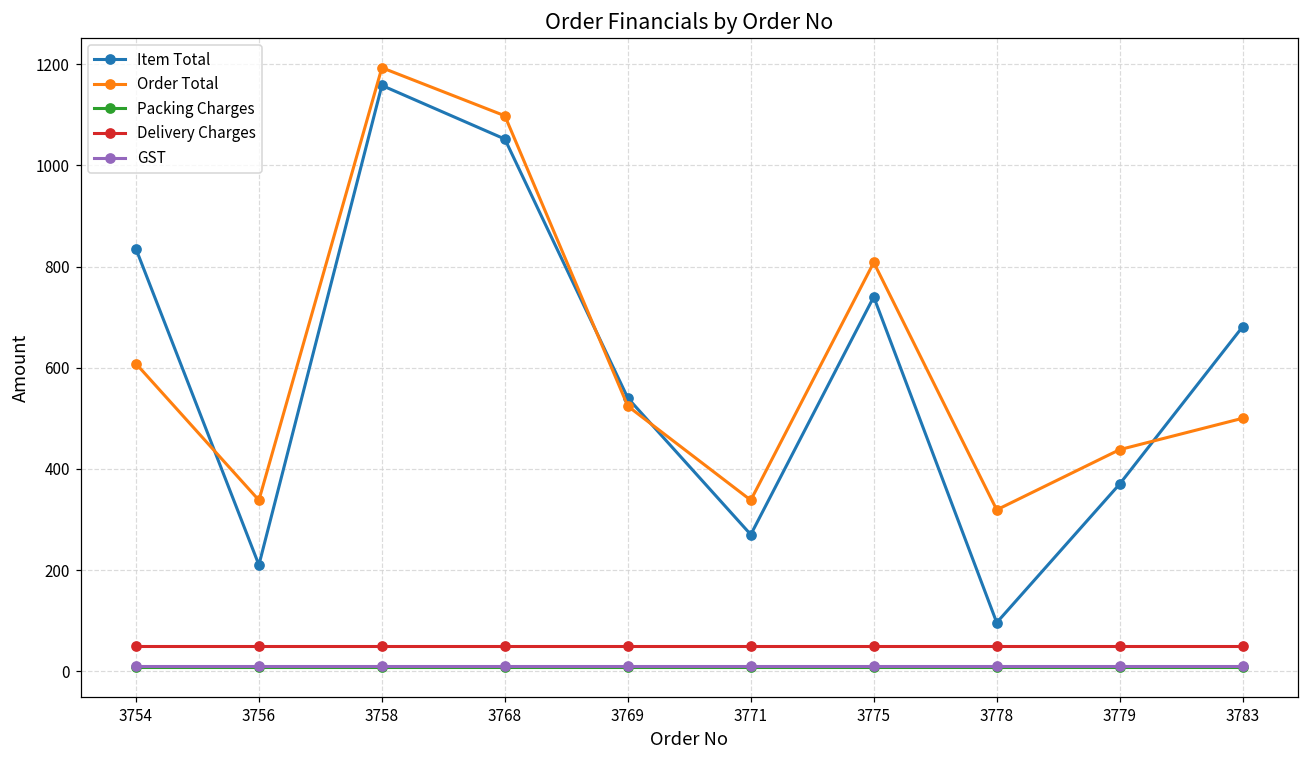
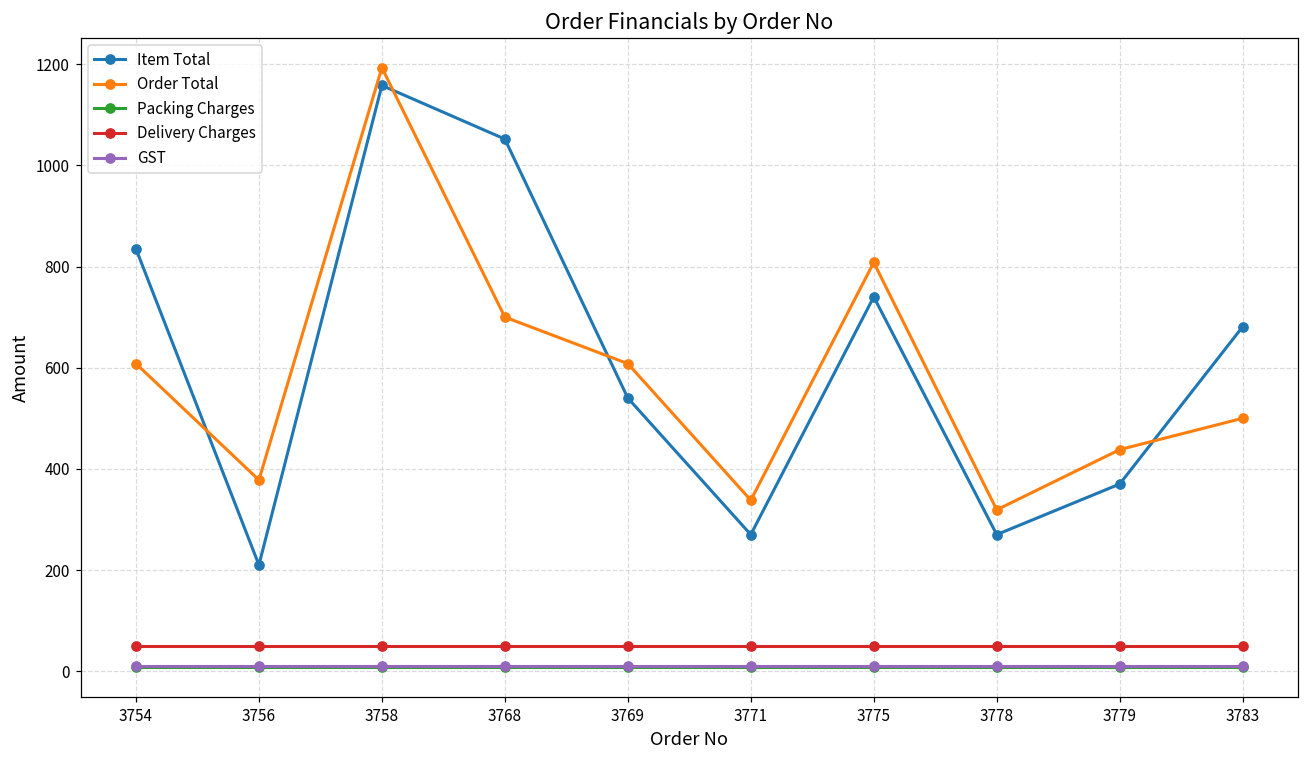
  {
    "Item Total": {
      "3754": 840,
      "3756": 210,
      "3758": 1160,
      "3768": 1050,
      "3769": 540,
      "3771": 270,
      "3775": 740,
-     "3778": 100,
+     "3778": 270,
      "3779": 370,
      "3783": 680
    },
    "Order Total": {
      "3754": 610,
-     "3756": 340,
+     "3756": 380,
      "3758": 1190,
-     "3768": 1100,
-     "3769": 520,
+     "3768": 700,
+     "3769": 610,
      "3771": 340,
      "3775": 810,
      "3778": 320,
      "3779": 440,
      "3783": 500
    },
    "Delivery Charges": {
      "3754": 50,
      "3756": 50,
      "3758": 50,
      "3768": 50,
      "3769": 50,
      "3771": 50,
      "3775": 50,
      "3778": 50,
      "3779": 50,
      "3783": 50
    }
  }
